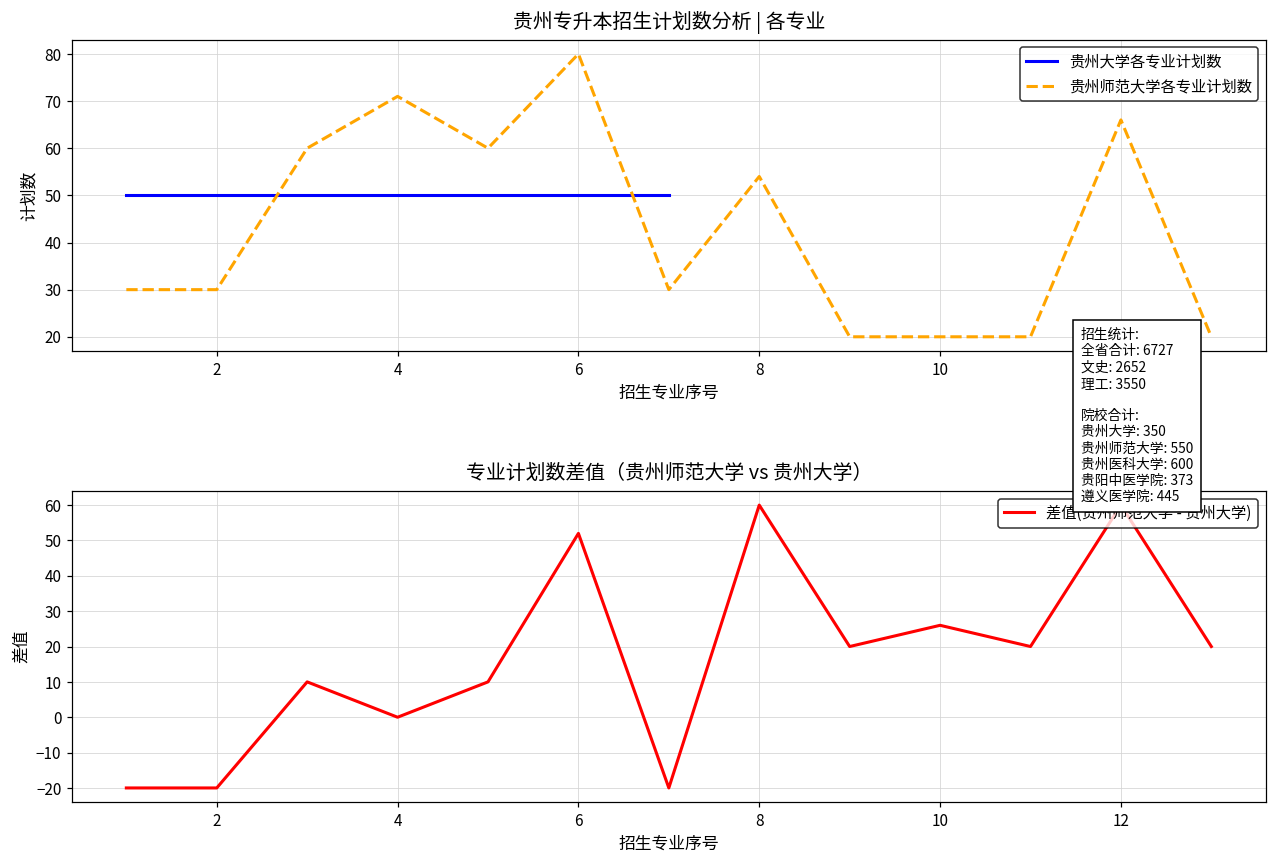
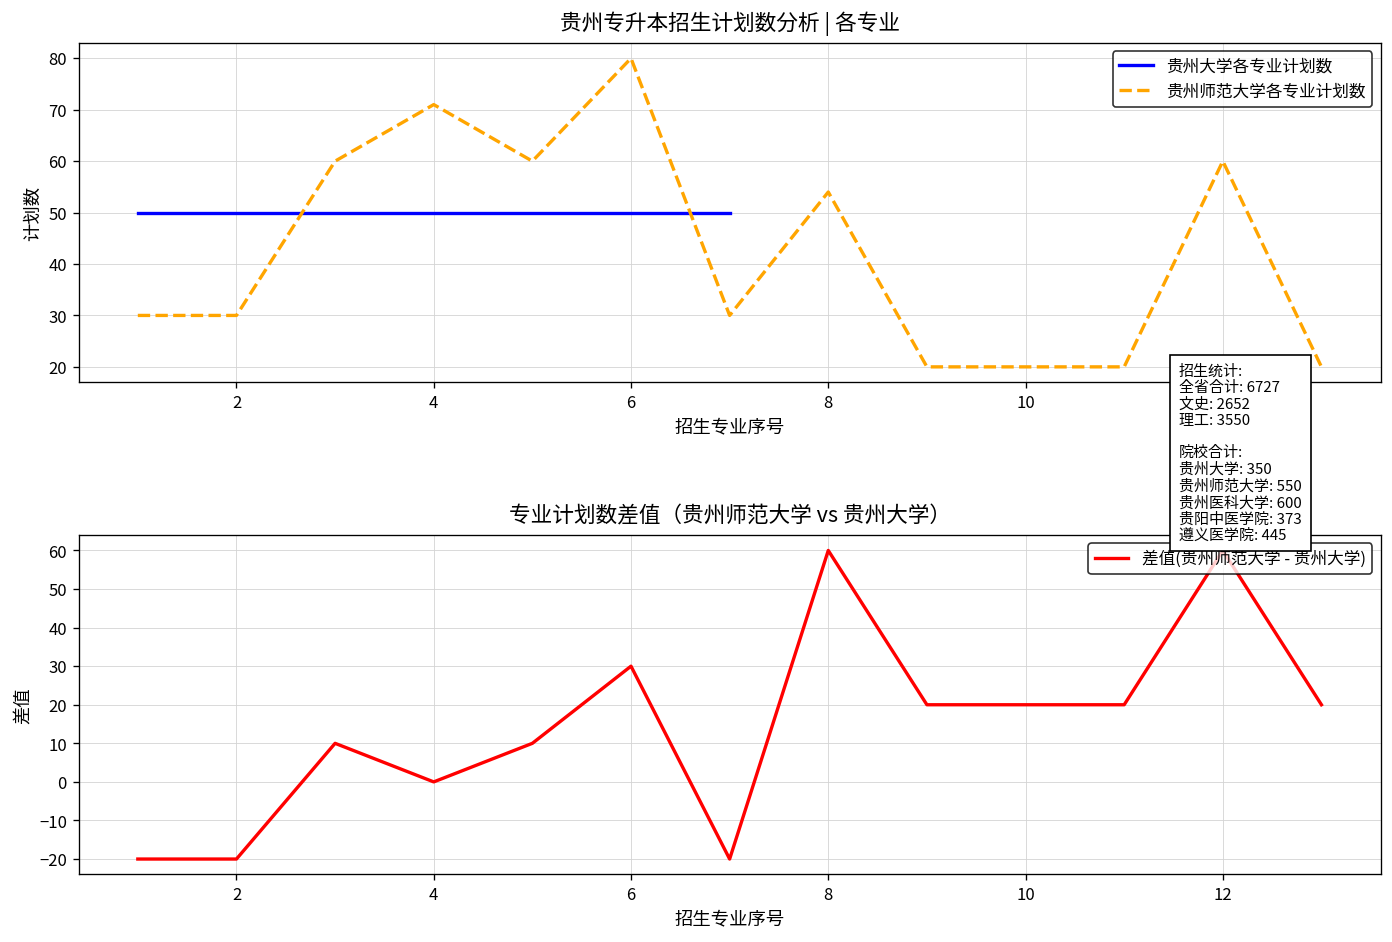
  {
    "贵州专升本招生计划数分析 | 各专业": {
      "贵州大学各专业计划数": {
        "2": 50,
        "4": 50,
        "6": 50
      },
      "贵州师范大学各专业计划数": {
        "2": 30,
        "4": 71,
        "6": 80,
        "8": 54,
        "10": 20,
-       "12": 66
+       "12": 60
      }
    },
    "专业计划数差值（贵州师范大学 vs 贵州大学）": {
      "2": -20,
      "4": 0,
-     "6": 52,
+     "6": 30,
      "8": 60,
-     "10": 26
+     "10": 20
    }
  }
